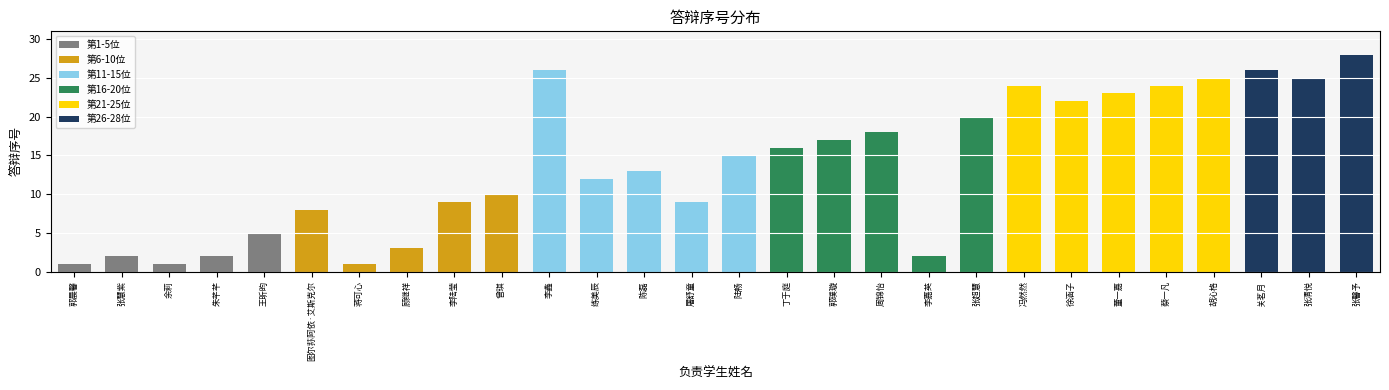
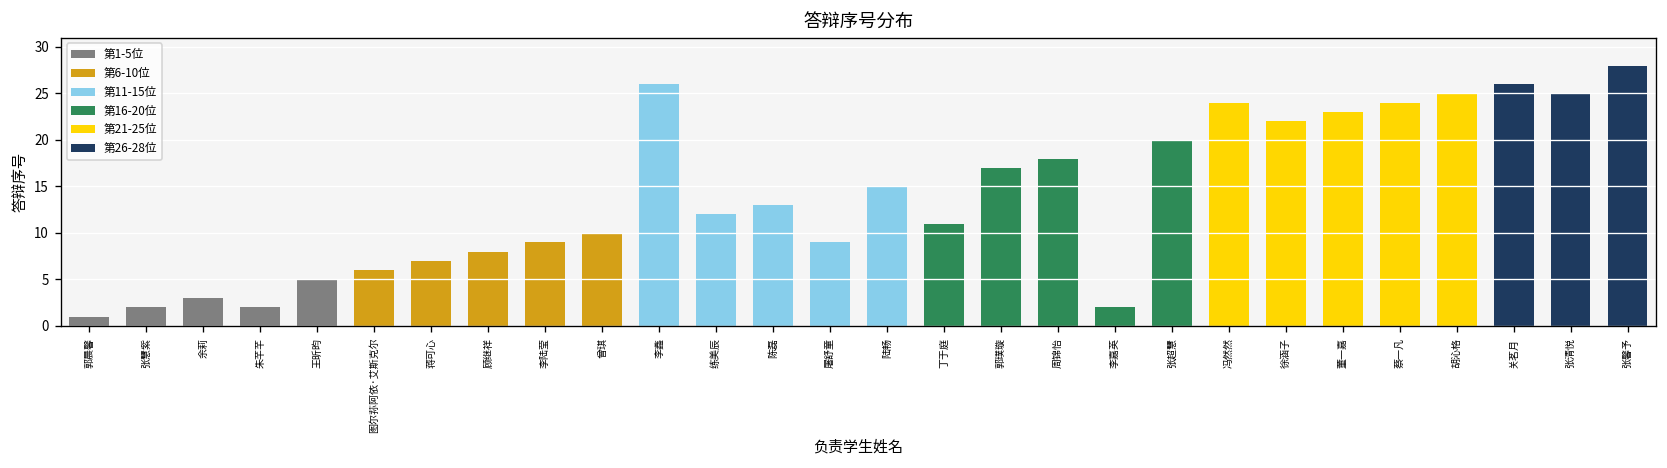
  {
    "郭晨馨": 1,
    "张慧紫": 2,
-   "余莉": 1,
+   "余莉": 3,
    "朱芊芊": 2,
    "王昕昀": 5,
-   "图尔荪阿依·艾斯克尔": 8,
-   "蒋可心": 1,
-   "顾继祥": 3,
+   "图尔荪阿依·艾斯克尔": 6,
+   "蒋可心": 7,
+   "顾继祥": 8,
    "李陆莹": 9,
    "曾琪": 10,
    "李鑫": 26,
    "练美辰": 12,
    "陈磊": 13,
    "屠舒童": 9,
    "陆畅": 15,
-   "丁于庭": 16,
+   "丁于庭": 11,
    "郭璞璇": 17,
    "周锦怡": 18,
    "李嘉英": 2,
    "张超慧": 20,
    "冯然然": 24,
    "徐涵子": 22,
    "董一嘉": 23,
    "蔡一凡": 24,
    "胡沁格": 25,
    "关茗月": 26,
    "张清悦": 25,
    "张馨予": 28
  }
